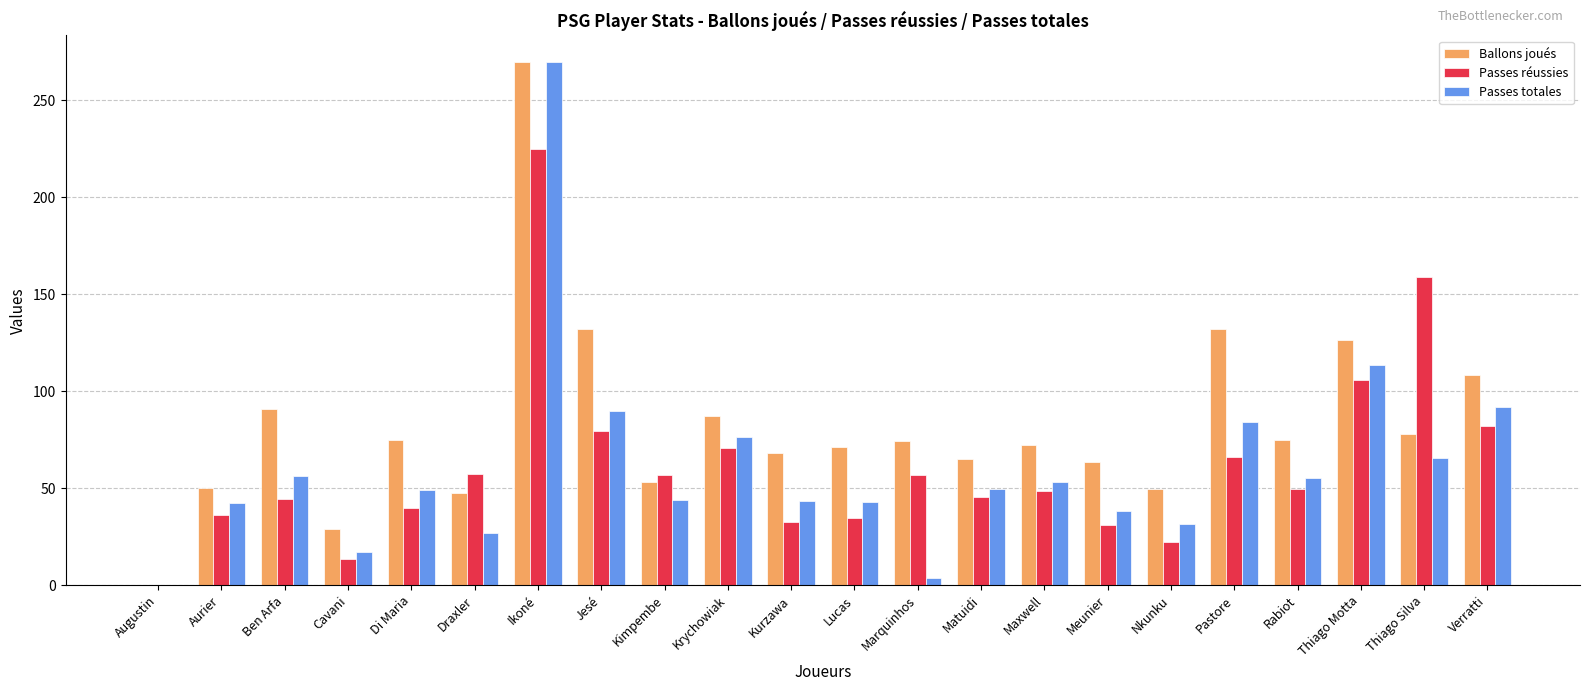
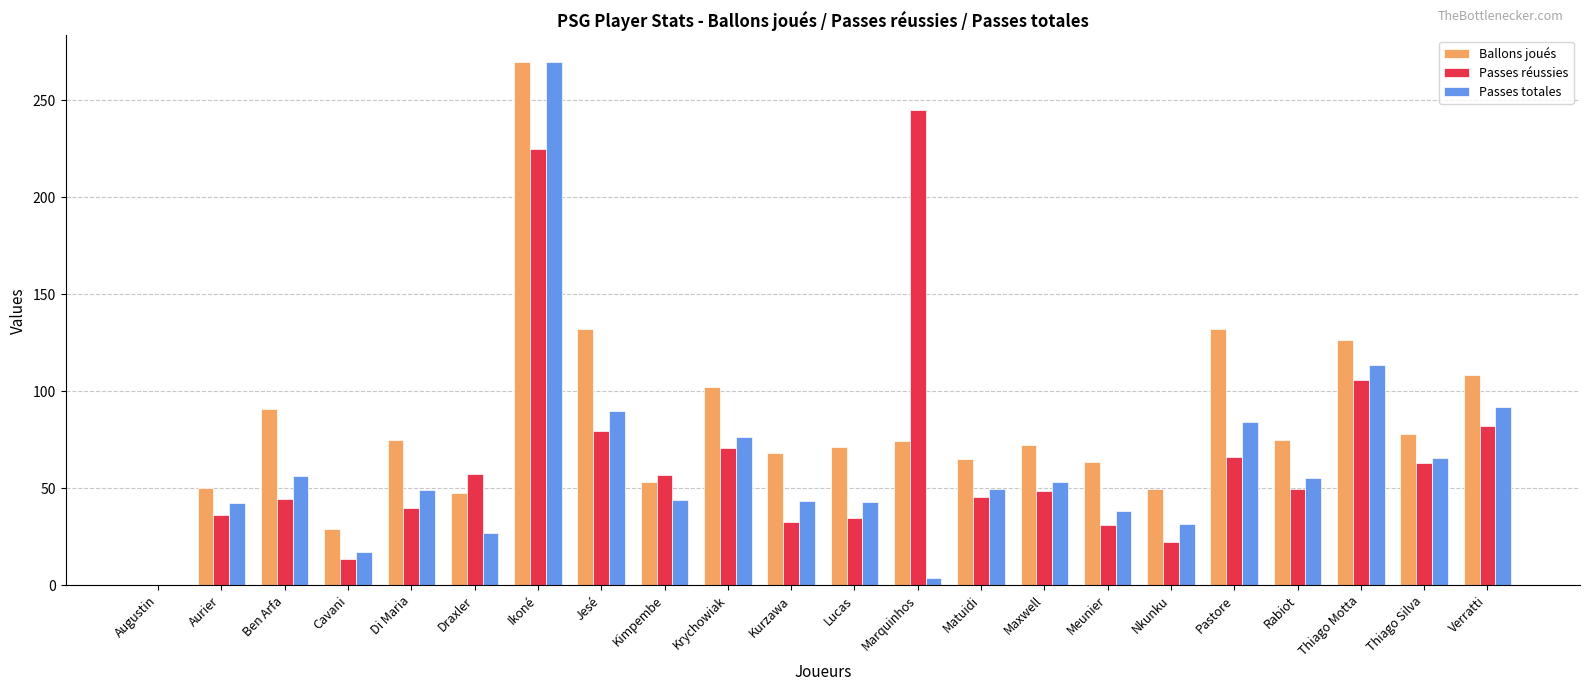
  {
    "Ballons joués": {
      "Augustin": 0,
      "Aurier": 50,
      "Ben Arfa": 91,
      "Cavani": 29,
      "Di Maria": 75,
      "Draxler": 48,
      "Ikoné": 270,
      "Jesé": 132,
      "Kimpembe": 53,
-     "Krychowiak": 87,
+     "Krychowiak": 102,
      "Kurzawa": 68,
      "Lucas": 71,
      "Marquinhos": 75,
      "Matuidi": 65,
      "Maxwell": 73,
      "Meunier": 64,
      "Nkunku": 50,
      "Pastore": 132,
      "Rabiot": 75,
      "Thiago Motta": 127,
      "Thiago Silva": 78,
      "Verratti": 109
    },
    "Passes réussies": {
      "Augustin": 0,
      "Aurier": 36,
      "Ben Arfa": 44,
      "Cavani": 14,
      "Di Maria": 40,
      "Draxler": 57,
      "Ikoné": 225,
      "Jesé": 79,
      "Kimpembe": 57,
      "Krychowiak": 71,
      "Kurzawa": 33,
      "Lucas": 35,
-     "Marquinhos": 57,
+     "Marquinhos": 245,
      "Matuidi": 46,
      "Maxwell": 49,
      "Meunier": 31,
      "Nkunku": 23,
      "Pastore": 66,
      "Rabiot": 49,
      "Thiago Motta": 106,
-     "Thiago Silva": 159,
+     "Thiago Silva": 63,
      "Verratti": 82
    },
    "Passes totales": {
      "Augustin": 0,
      "Aurier": 42,
      "Ben Arfa": 56,
      "Cavani": 17,
      "Di Maria": 49,
      "Draxler": 27,
      "Ikoné": 270,
      "Jesé": 90,
      "Kimpembe": 44,
      "Krychowiak": 77,
      "Kurzawa": 44,
      "Lucas": 43,
      "Marquinhos": 4,
      "Matuidi": 49,
      "Maxwell": 53,
      "Meunier": 38,
      "Nkunku": 31,
      "Pastore": 84,
      "Rabiot": 55,
      "Thiago Motta": 113,
      "Thiago Silva": 66,
      "Verratti": 92
    }
  }
